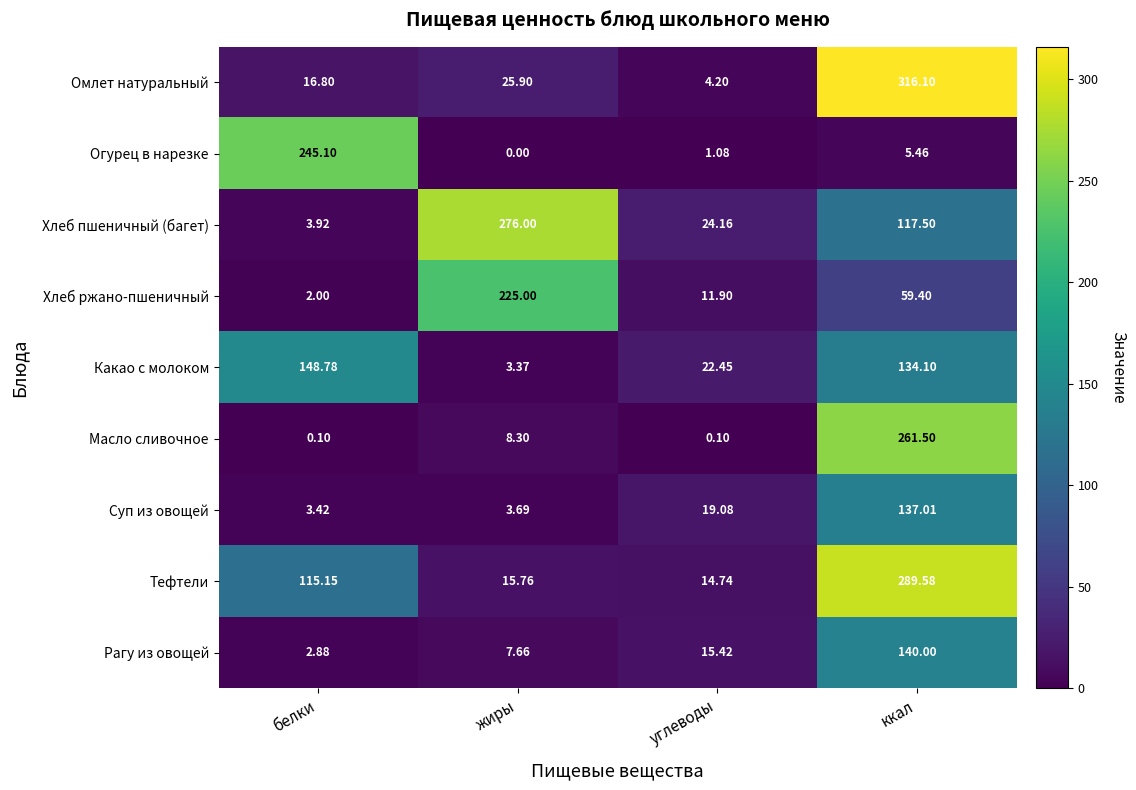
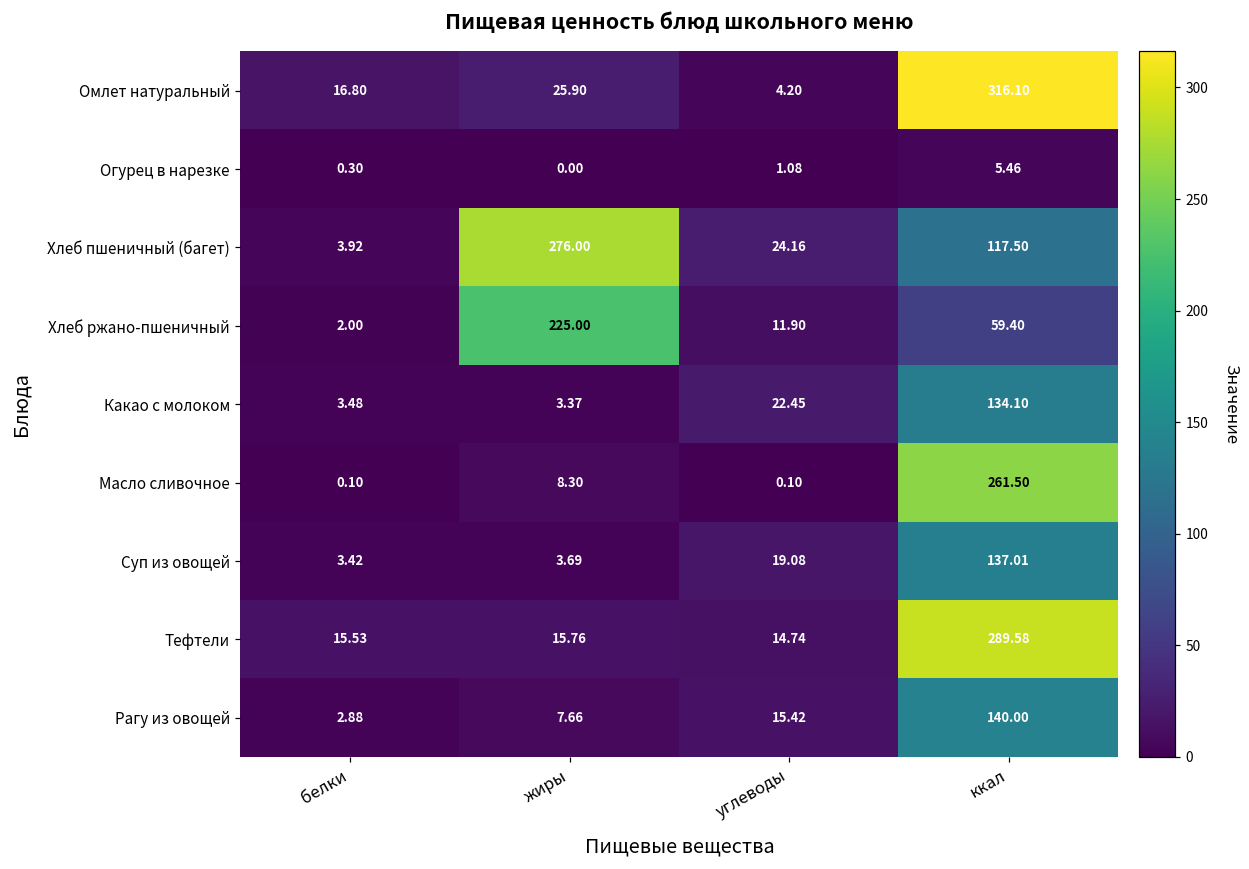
  {
    "Омлет натуральный": {
      "белки": 16.80,
      "жиры": 25.90,
      "углеводы": 4.20,
      "ккал": 316.10
    },
    "Огурец в нарезке": {
-     "белки": 245.10,
+     "белки": 0.30,
      "жиры": 0.00,
      "углеводы": 1.08,
      "ккал": 5.46
    },
    "Хлеб пшеничный (багет)": {
      "белки": 3.92,
      "жиры": 276.00,
      "углеводы": 24.16,
      "ккал": 117.50
    },
    "Хлеб ржано-пшеничный": {
      "белки": 2.00,
      "жиры": 225.00,
      "углеводы": 11.90,
      "ккал": 59.40
    },
    "Какао с молоком": {
-     "белки": 148.78,
+     "белки": 3.48,
      "жиры": 3.37,
      "углеводы": 22.45,
      "ккал": 134.10
    },
    "Масло сливочное": {
      "белки": 0.10,
      "жиры": 8.30,
      "углеводы": 0.10,
      "ккал": 261.50
    },
    "Суп из овощей": {
      "белки": 3.42,
      "жиры": 3.69,
      "углеводы": 19.08,
      "ккал": 137.01
    },
    "Тефтели": {
-     "белки": 115.15,
+     "белки": 15.53,
      "жиры": 15.76,
      "углеводы": 14.74,
      "ккал": 289.58
    },
    "Рагу из овощей": {
      "белки": 2.88,
      "жиры": 7.66,
      "углеводы": 15.42,
      "ккал": 140.00
    }
  }
